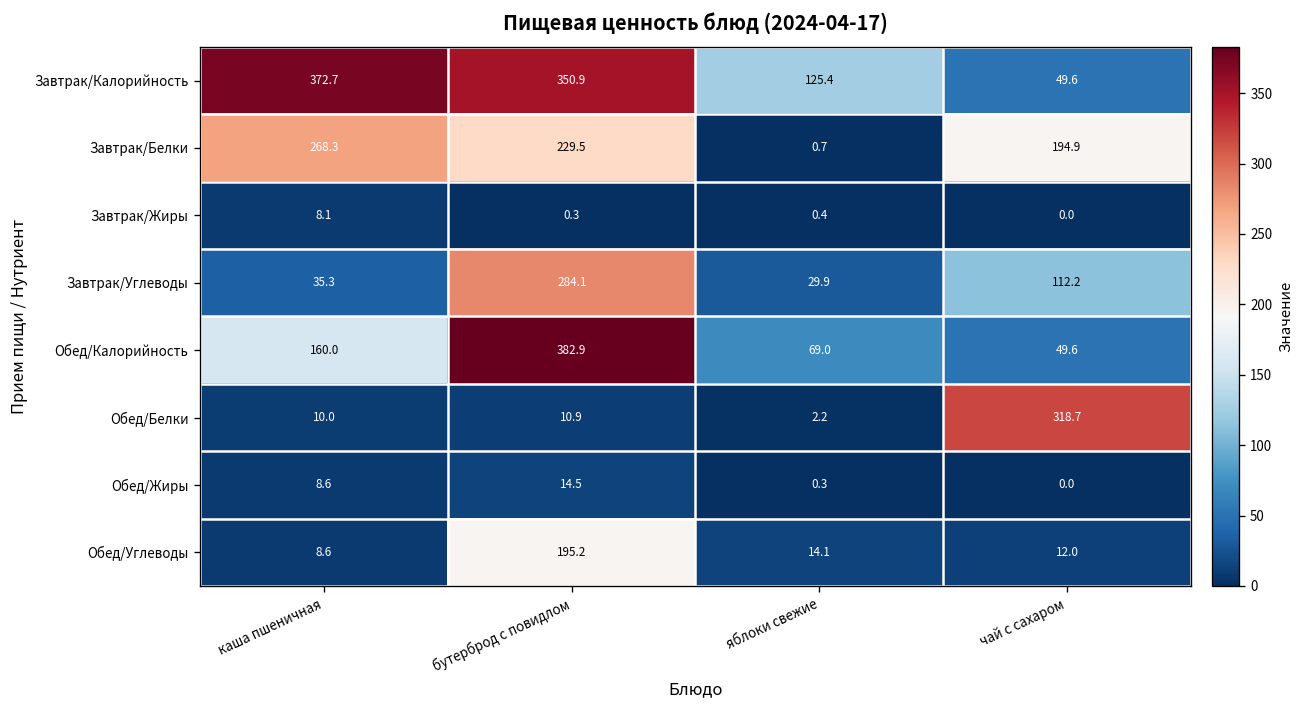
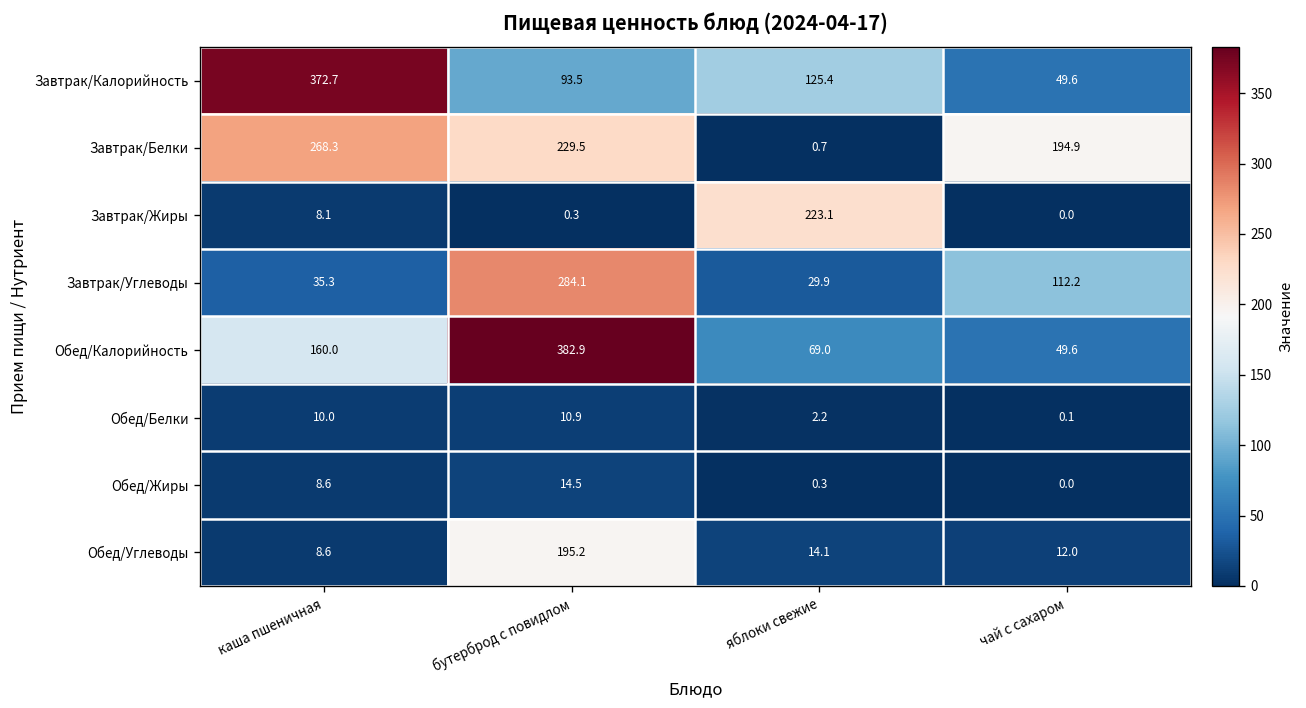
  {
    "Завтрак/Калорийность": {
      "каша пшеничная": 372.7,
-     "бутерброд с повидлом": 350.9,
+     "бутерброд с повидлом": 93.5,
      "яблоки свежие": 125.4,
      "чай с сахаром": 49.6
    },
    "Завтрак/Белки": {
      "каша пшеничная": 268.3,
      "бутерброд с повидлом": 229.5,
      "яблоки свежие": 0.7,
      "чай с сахаром": 194.9
    },
    "Завтрак/Жиры": {
      "каша пшеничная": 8.1,
      "бутерброд с повидлом": 0.3,
-     "яблоки свежие": 0.4,
+     "яблоки свежие": 223.1,
      "чай с сахаром": 0.0
    },
    "Завтрак/Углеводы": {
      "каша пшеничная": 35.3,
      "бутерброд с повидлом": 284.1,
      "яблоки свежие": 29.9,
      "чай с сахаром": 112.2
    },
    "Обед/Калорийность": {
      "каша пшеничная": 160.0,
      "бутерброд с повидлом": 382.9,
      "яблоки свежие": 69.0,
      "чай с сахаром": 49.6
    },
    "Обед/Белки": {
      "каша пшеничная": 10.0,
      "бутерброд с повидлом": 10.9,
      "яблоки свежие": 2.2,
-     "чай с сахаром": 318.7
+     "чай с сахаром": 0.1
    },
    "Обед/Жиры": {
      "каша пшеничная": 8.6,
      "бутерброд с повидлом": 14.5,
      "яблоки свежие": 0.3,
      "чай с сахаром": 0.0
    },
    "Обед/Углеводы": {
      "каша пшеничная": 8.6,
      "бутерброд с повидлом": 195.2,
      "яблоки свежие": 14.1,
      "чай с сахаром": 12.0
    }
  }
